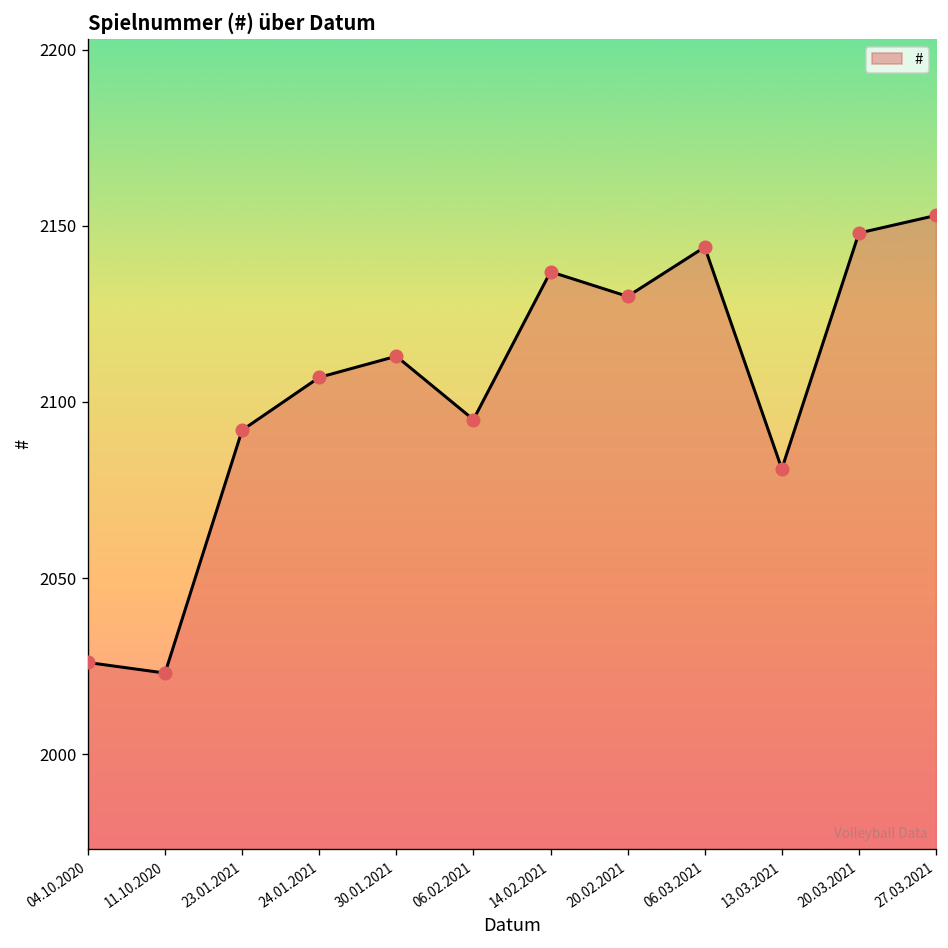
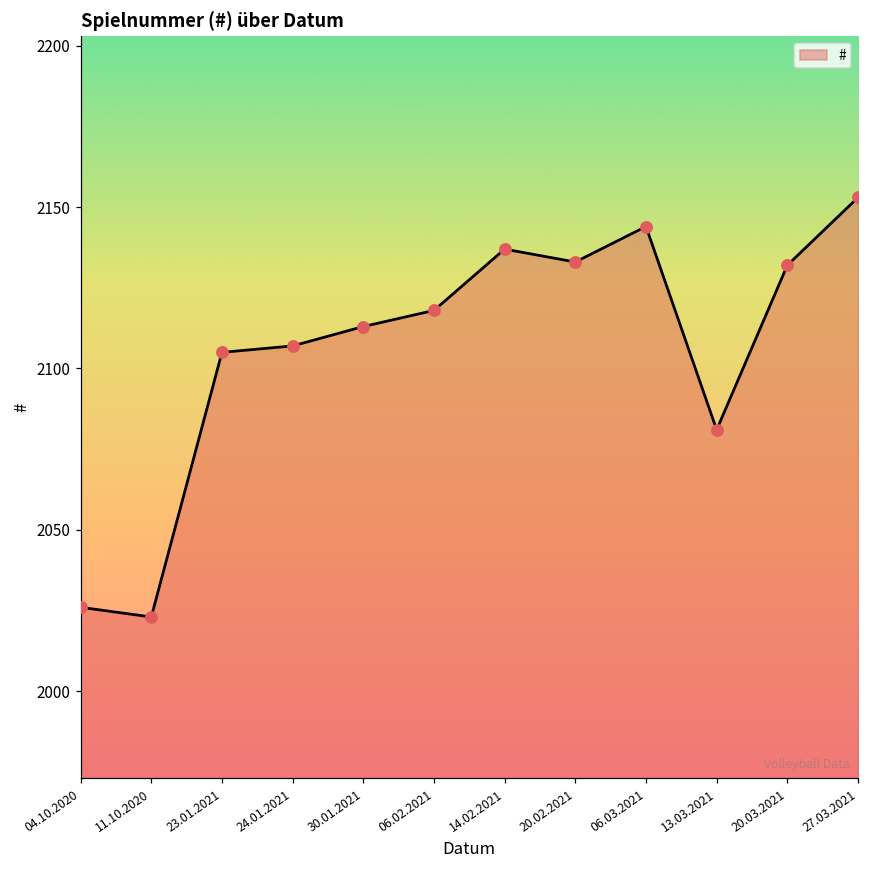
  {
    "04.10.2020": 2026,
    "11.10.2020": 2023,
-   "23.01.2021": 2092,
+   "23.01.2021": 2105,
    "24.01.2021": 2107,
    "30.01.2021": 2113,
-   "06.02.2021": 2095,
+   "06.02.2021": 2118,
    "14.02.2021": 2137,
-   "20.02.2021": 2130,
+   "20.02.2021": 2133,
    "06.03.2021": 2144,
    "13.03.2021": 2081,
-   "20.03.2021": 2148,
+   "20.03.2021": 2132,
    "27.03.2021": 2153
  }
